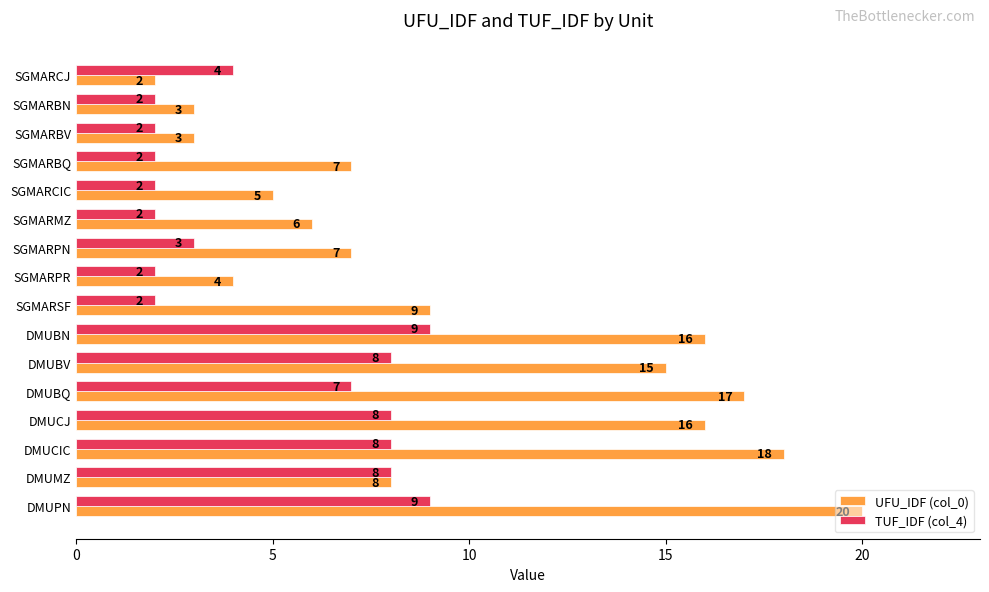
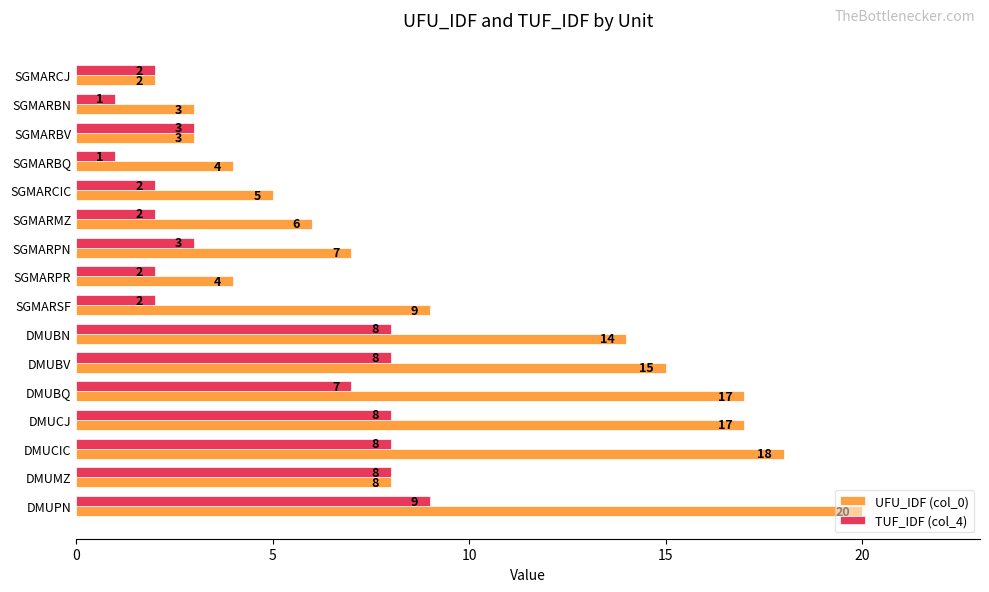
  {
    "UFU_IDF (col_0)": {
      "SGMARCJ": 2,
      "SGMARBN": 3,
      "SGMARBV": 3,
-     "SGMARBQ": 7,
+     "SGMARBQ": 4,
      "SGMARCIC": 5,
      "SGMARMZ": 6,
      "SGMARPN": 7,
      "SGMARPR": 4,
      "SGMARSF": 9,
-     "DMUBN": 16,
+     "DMUBN": 14,
      "DMUBV": 15,
      "DMUBQ": 17,
-     "DMUCJ": 16,
+     "DMUCJ": 17,
      "DMUCIC": 18
    },
    "TUF_IDF (col_4)": {
-     "SGMARCJ": 4,
-     "SGMARBN": 2,
-     "SGMARBV": 2,
-     "SGMARBQ": 2,
+     "SGMARCJ": 2,
+     "SGMARBN": 1,
+     "SGMARBV": 3,
+     "SGMARBQ": 1,
      "SGMARCIC": 2,
      "SGMARMZ": 2,
      "SGMARPN": 3,
      "SGMARPR": 2,
      "SGMARSF": 2,
-     "DMUBN": 9,
+     "DMUBN": 8,
      "DMUBV": 8,
      "DMUBQ": 7,
      "DMUCJ": 8,
      "DMUCIC": 8,
      "DMUPN": 9
    }
  }
